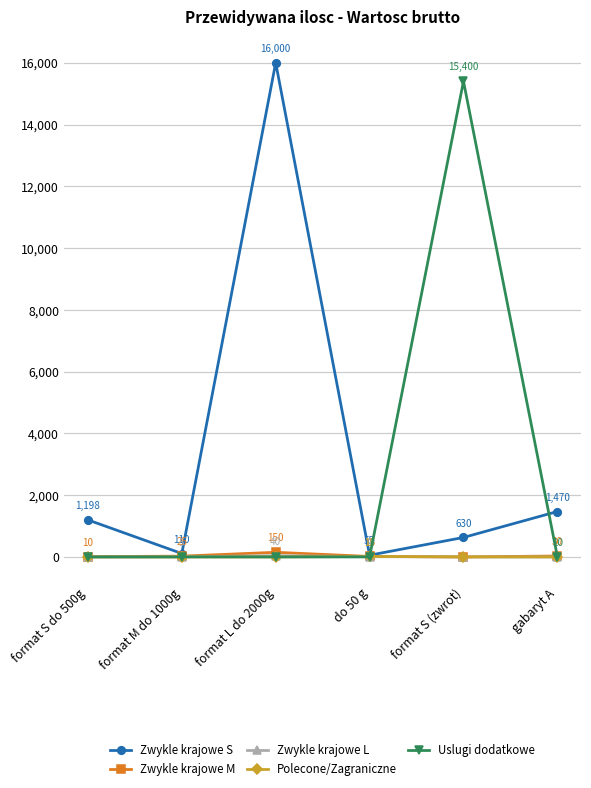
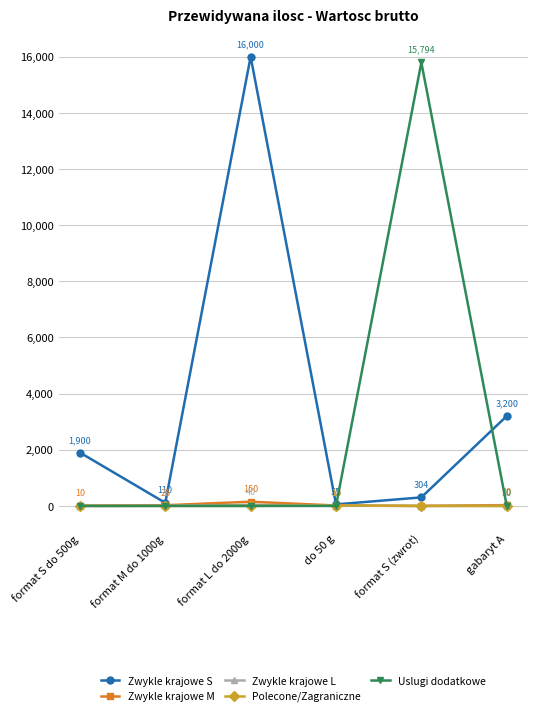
  {
    "Zwykle krajowe S": {
-     "format S do 500g": "1,198",
+     "format S do 500g": "1,900",
      "format L do 2000g": "16,000",
-     "format S (zwrot)": "630",
-     "gabaryt A": "1,470"
+     "format S (zwrot)": "304",
+     "gabaryt A": "3,200"
    },
    "Uslugi dodatkowe": {
-     "format S (zwrot)": "15,400"
+     "format S (zwrot)": "15,794"
    }
  }
